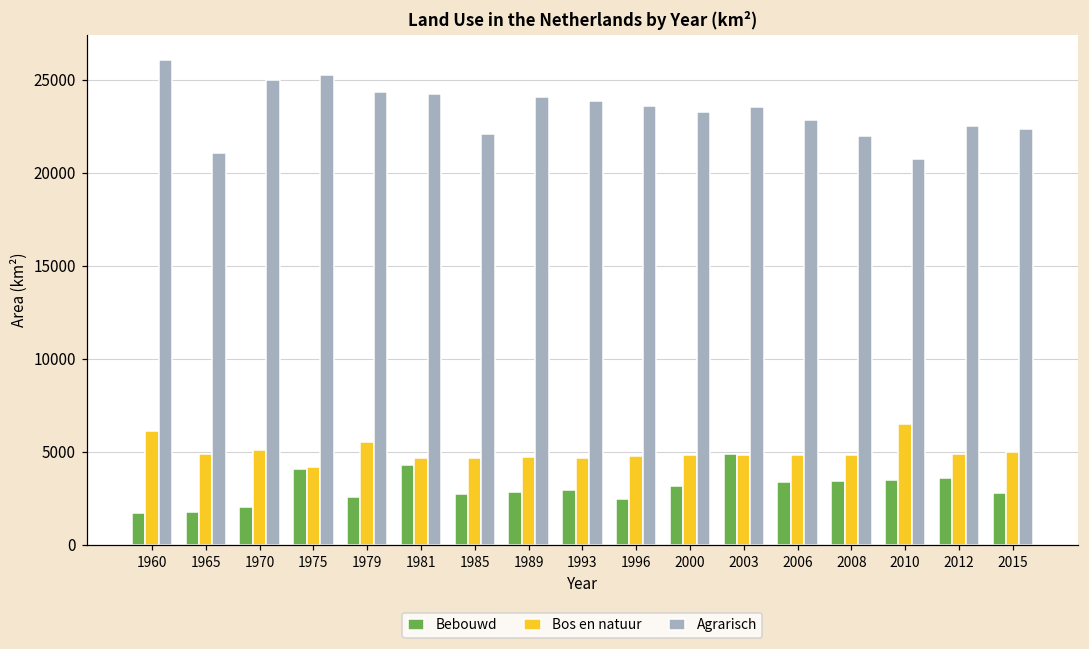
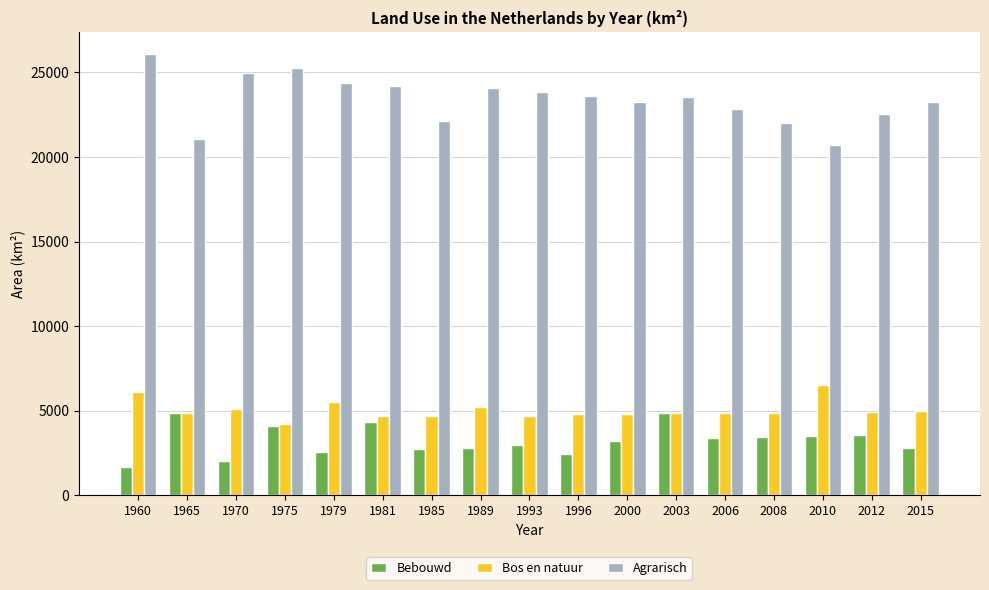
  {
    "Bebouwd": {
      "1960": 1700,
-     "1965": 1800,
+     "1965": 4900,
      "1970": 2000,
      "1975": 4100,
      "1979": 2500,
      "1981": 4300,
      "1985": 2800,
      "1989": 2800,
      "1993": 2900,
      "1996": 2400,
      "2000": 3200,
      "2003": 4900,
      "2006": 3400,
      "2008": 3500,
      "2010": 3500,
      "2012": 3600,
      "2015": 2800
    },
    "Bos en natuur": {
      "1960": 6100,
      "1965": 4900,
      "1970": 5100,
      "1975": 4200,
      "1979": 5500,
      "1981": 4700,
      "1985": 4700,
-     "1989": 4700,
+     "1989": 5200,
      "1993": 4700,
      "1996": 4800,
      "2000": 4800,
      "2003": 4800,
      "2006": 4800,
      "2008": 4900,
      "2010": 6500,
      "2012": 4900,
      "2015": 5000
    },
    "Agrarisch": {
      "1960": 26100,
      "1965": 21000,
      "1970": 25000,
      "1975": 25300,
      "1979": 24300,
      "1981": 24200,
      "1985": 22100,
      "1989": 24100,
      "1993": 23900,
      "1996": 23600,
      "2000": 23300,
      "2003": 23500,
      "2006": 22900,
      "2008": 22000,
      "2010": 20700,
      "2012": 22500,
-     "2015": 22400
+     "2015": 23300
    }
  }
